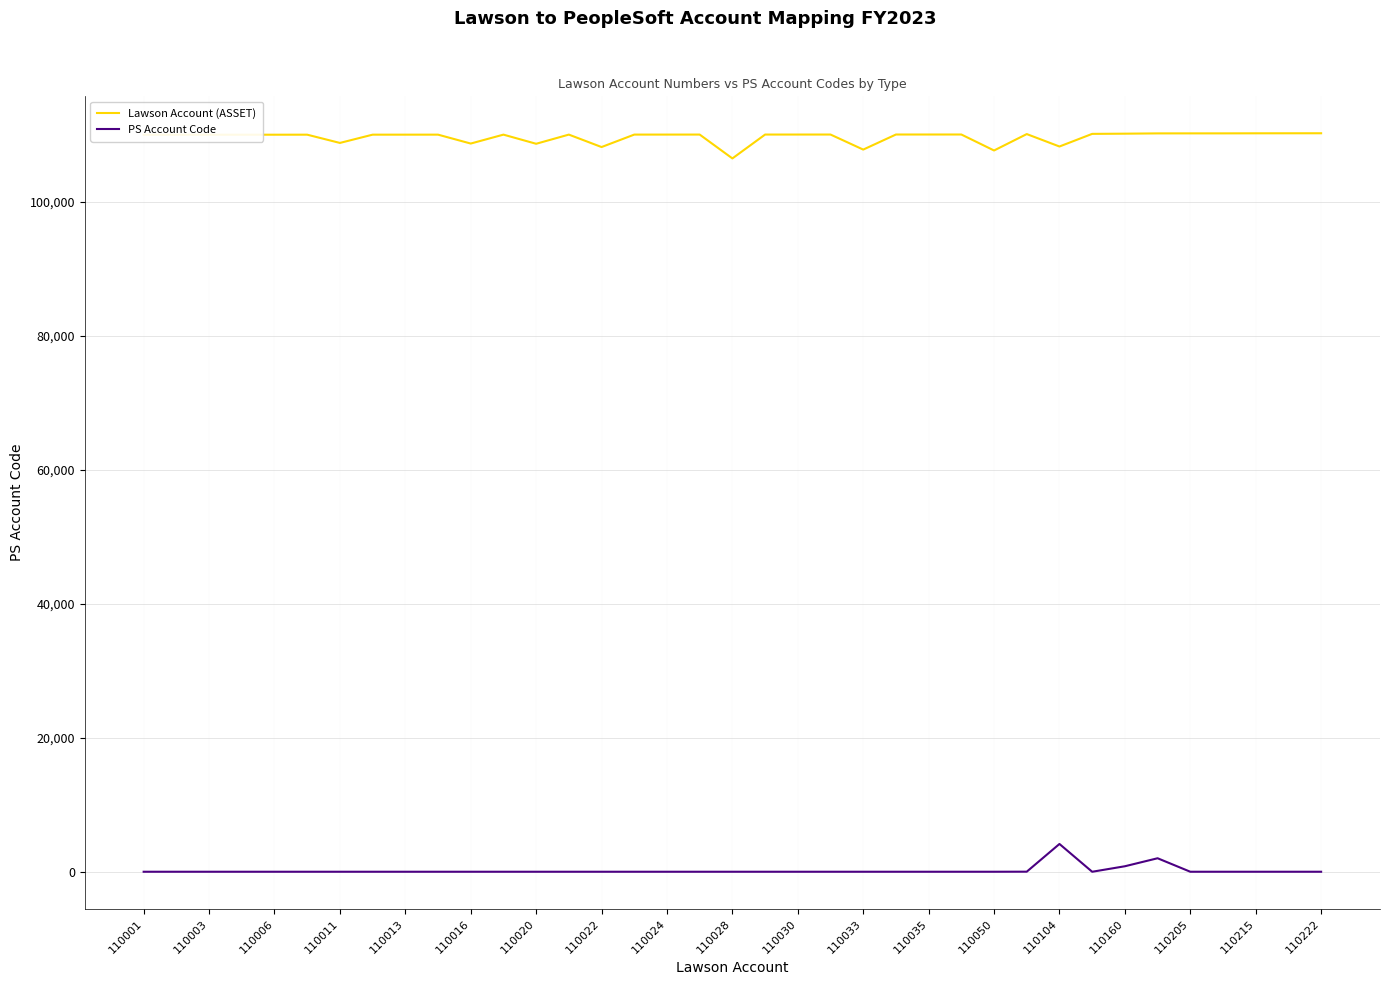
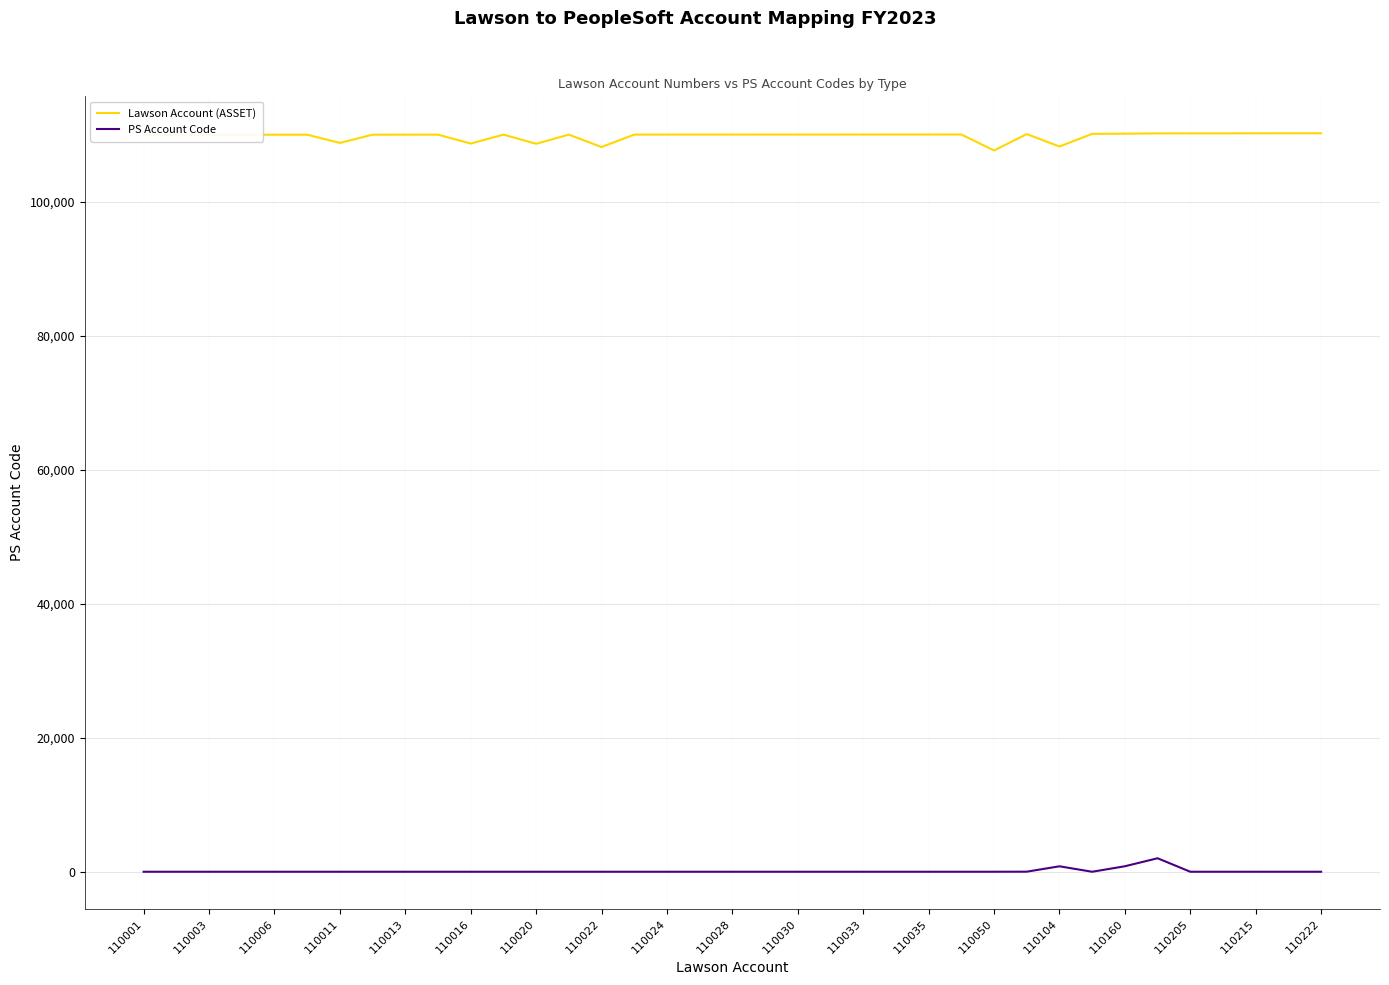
  {
    "Lawson Account (ASSET)": {
      "110006": "110,000",
      "110011": "109,000",
      "110013": "110,000",
      "110016": "109,000",
      "110020": "109,000",
      "110022": "108,000",
      "110024": "110,000",
-     "110028": "106,000",
+     "110028": "110,000",
      "110030": "110,000",
-     "110033": "108,000",
+     "110033": "110,000",
      "110035": "110,000",
      "110050": "108,000",
      "110104": "108,000",
      "110160": "110,000",
      "110205": "110,000",
      "110215": "110,000",
      "110222": "110,000"
    },
    "PS Account Code": {
      "110001": "0",
      "110003": "0",
      "110006": "0",
      "110011": "0",
      "110013": "0",
      "110016": "0",
      "110020": "0",
      "110022": "0",
      "110024": "0",
      "110028": "0",
      "110030": "0",
      "110033": "0",
      "110035": "0",
      "110050": "0",
-     "110104": "4,000",
+     "110104": "1,000",
      "110160": "1,000",
      "110205": "0",
      "110215": "0",
      "110222": "0"
    }
  }
